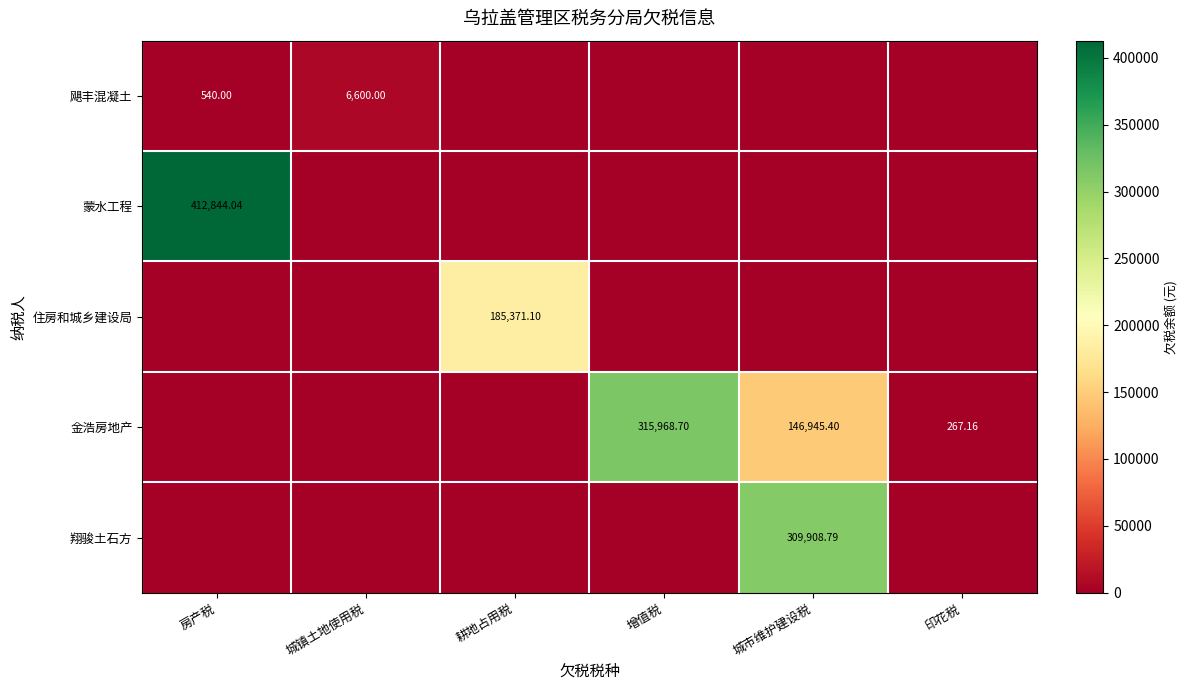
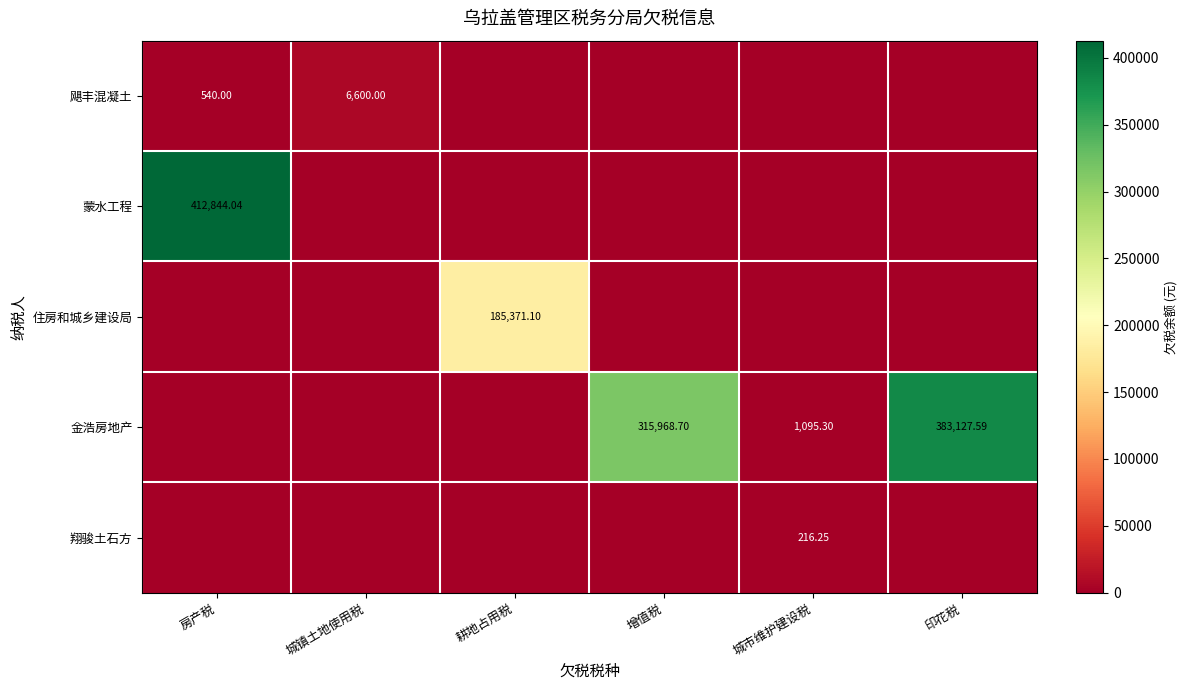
  {
    "飓丰混凝土": {
      "房产税": "540.00",
      "城镇土地使用税": "6,600.00"
    },
    "蒙水工程": {
      "房产税": "412,844.04"
    },
    "住房和城乡建设局": {
      "耕地占用税": "185,371.10"
    },
    "金浩房地产": {
      "增值税": "315,968.70",
-     "城市维护建设税": "146,945.40",
-     "印花税": "267.16"
+     "城市维护建设税": "1,095.30",
+     "印花税": "383,127.59"
    },
    "翔骏土石方": {
-     "城市维护建设税": "309,908.79"
+     "城市维护建设税": "216.25"
    }
  }
